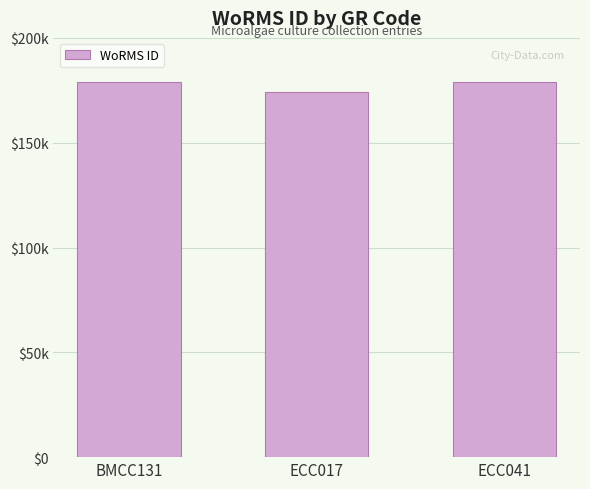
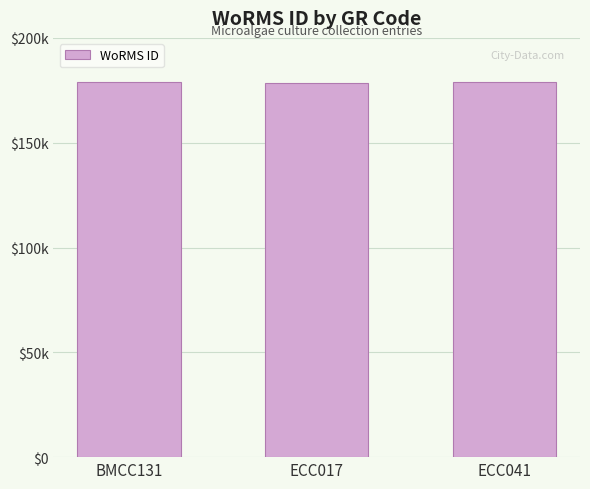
  {
    "BMCC131": "$179000",
-   "ECC017": "$174000",
+   "ECC017": "$179000",
    "ECC041": "$179000"
  }
